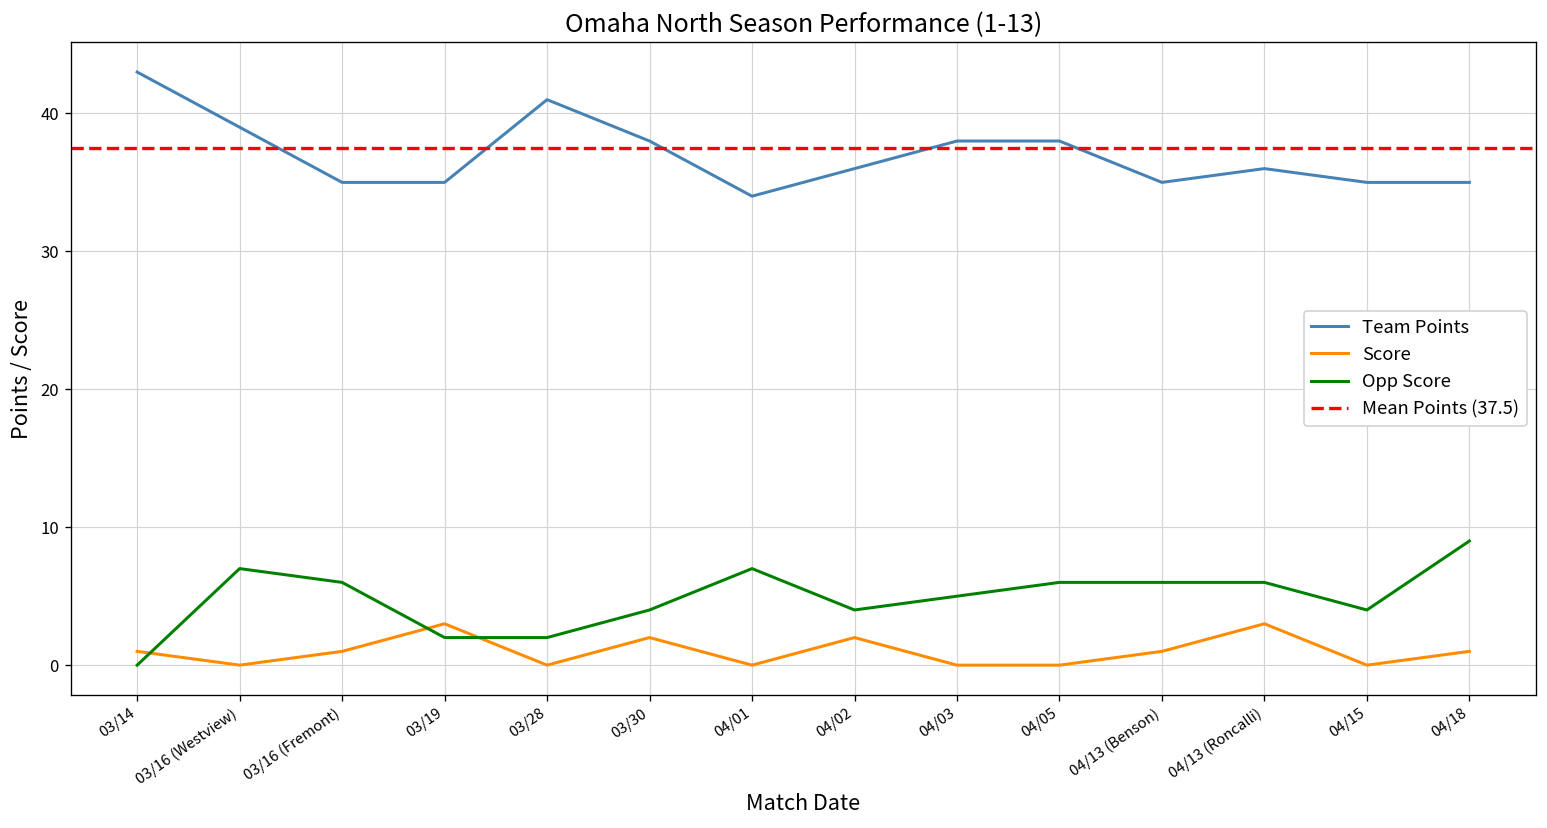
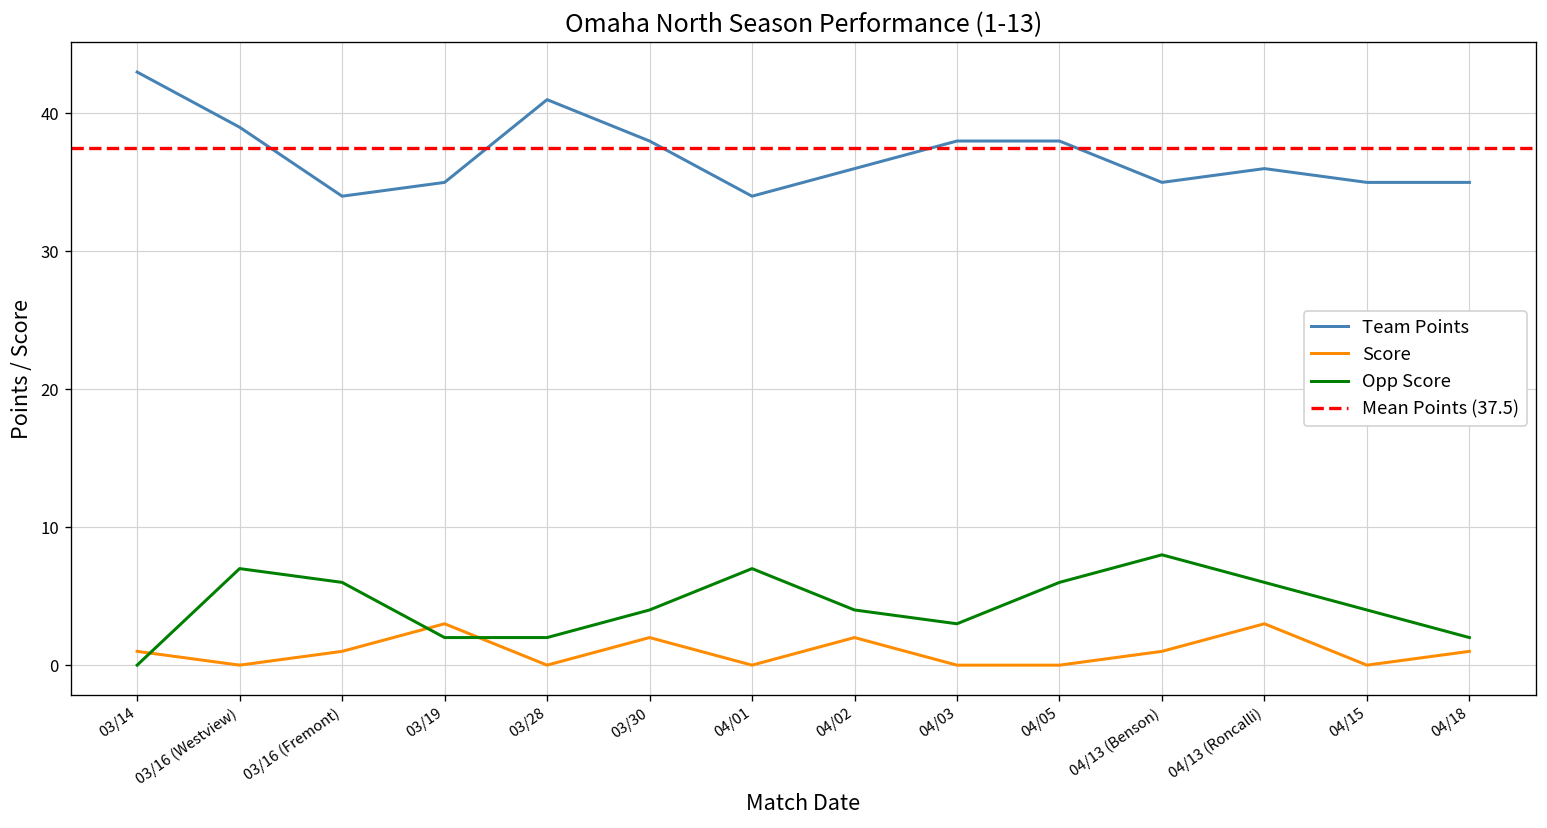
  {
    "Team Points": {
      "03/14": 43,
      "03/16 (Westview)": 39,
-     "03/16 (Fremont)": 35,
+     "03/16 (Fremont)": 34,
      "03/19": 35,
      "03/28": 41,
      "03/30": 38,
      "04/01": 34,
      "04/02": 36,
      "04/03": 38,
      "04/05": 38,
      "04/13 (Benson)": 35,
      "04/13 (Roncalli)": 36,
      "04/15": 35,
      "04/18": 35
    },
    "Score": {
      "03/14": 1,
      "03/16 (Westview)": 0,
      "03/16 (Fremont)": 1,
      "03/19": 3,
      "03/28": 0,
      "03/30": 2,
      "04/01": 0,
      "04/02": 2,
      "04/03": 0,
      "04/05": 0,
      "04/13 (Benson)": 1,
      "04/13 (Roncalli)": 3,
      "04/15": 0,
      "04/18": 1
    },
    "Opp Score": {
      "03/14": 0,
      "03/16 (Westview)": 7,
      "03/16 (Fremont)": 6,
      "03/19": 2,
      "03/28": 2,
      "03/30": 4,
      "04/01": 7,
      "04/02": 4,
-     "04/03": 5,
+     "04/03": 3,
      "04/05": 6,
-     "04/13 (Benson)": 6,
+     "04/13 (Benson)": 8,
      "04/13 (Roncalli)": 6,
      "04/15": 4,
-     "04/18": 9
+     "04/18": 2
    }
  }
